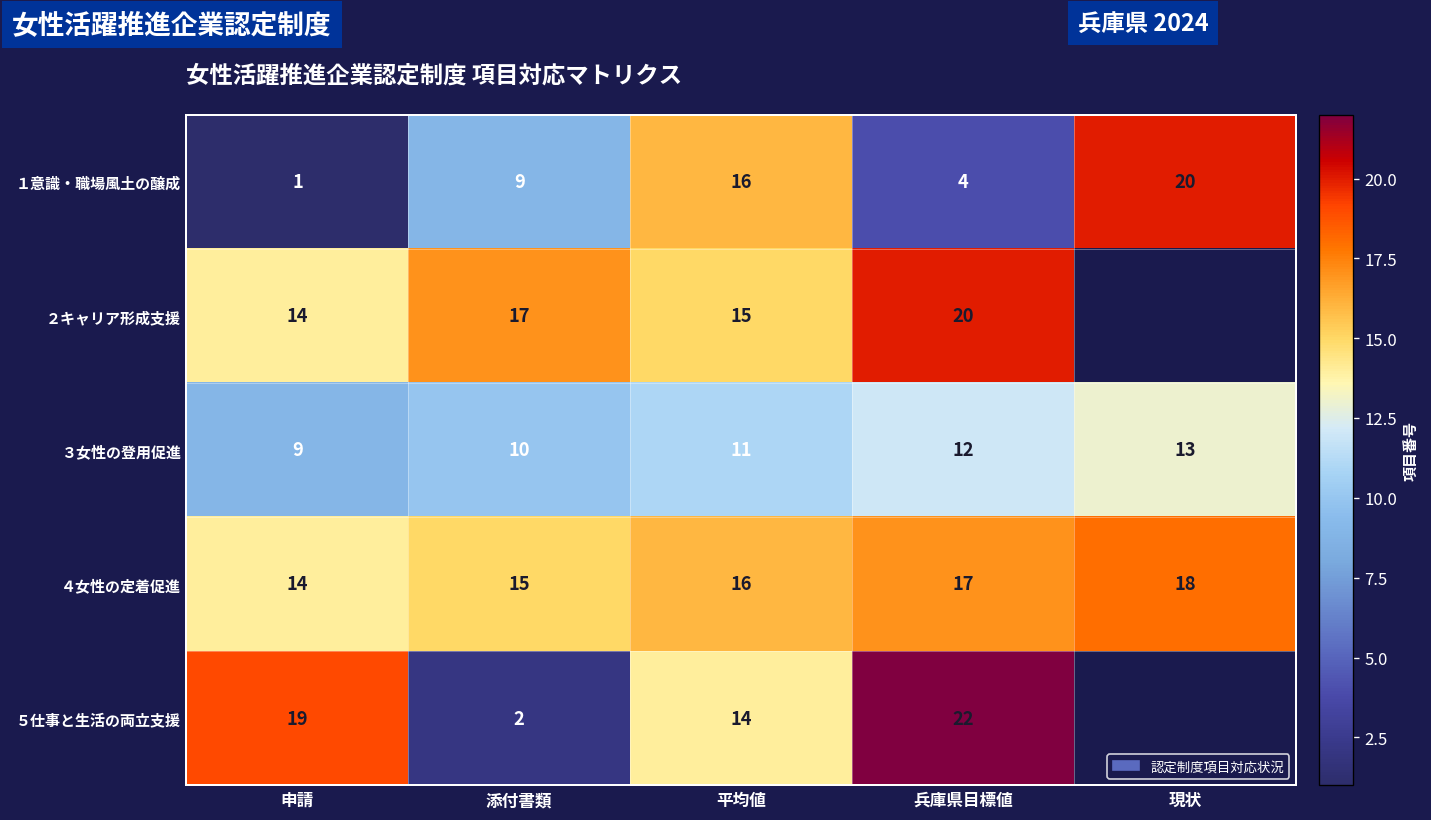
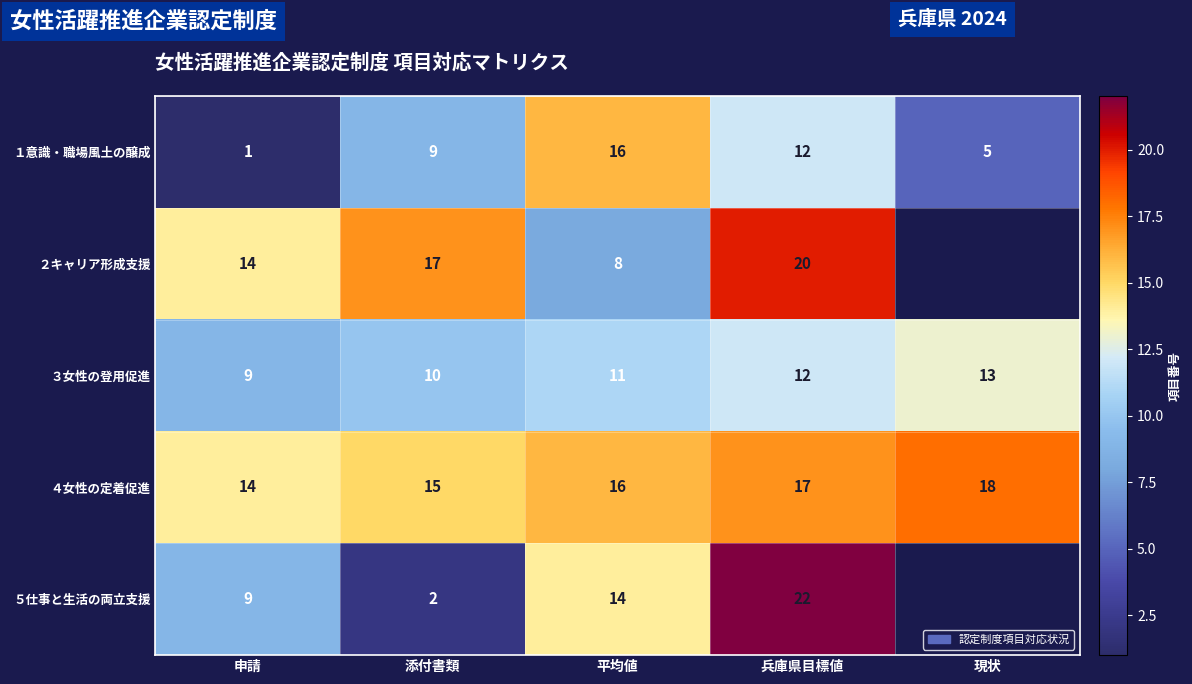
  {
    "１意識・職場風土の醸成": {
      "申請": 1,
      "添付書類": 9,
      "平均値": 16,
-     "兵庫県目標値": 4,
-     "現状": 20
+     "兵庫県目標値": 12,
+     "現状": 5
    },
    "２キャリア形成支援": {
      "申請": 14,
      "添付書類": 17,
-     "平均値": 15,
+     "平均値": 8,
      "兵庫県目標値": 20
    },
    "３女性の登用促進": {
      "申請": 9,
      "添付書類": 10,
      "平均値": 11,
      "兵庫県目標値": 12,
      "現状": 13
    },
    "４女性の定着促進": {
      "申請": 14,
      "添付書類": 15,
      "平均値": 16,
      "兵庫県目標値": 17,
      "現状": 18
    },
    "５仕事と生活の両立支援": {
-     "申請": 19,
+     "申請": 9,
      "添付書類": 2,
      "平均値": 14,
      "兵庫県目標値": 22
    }
  }
